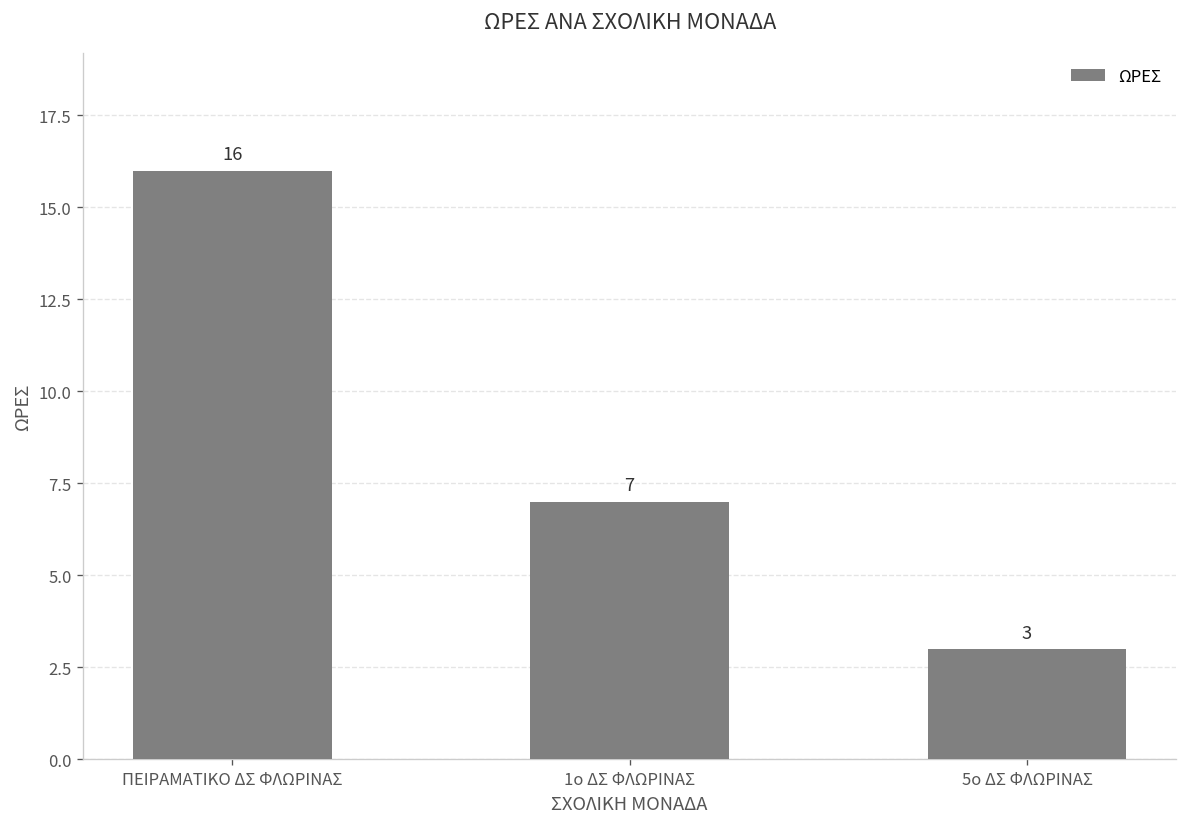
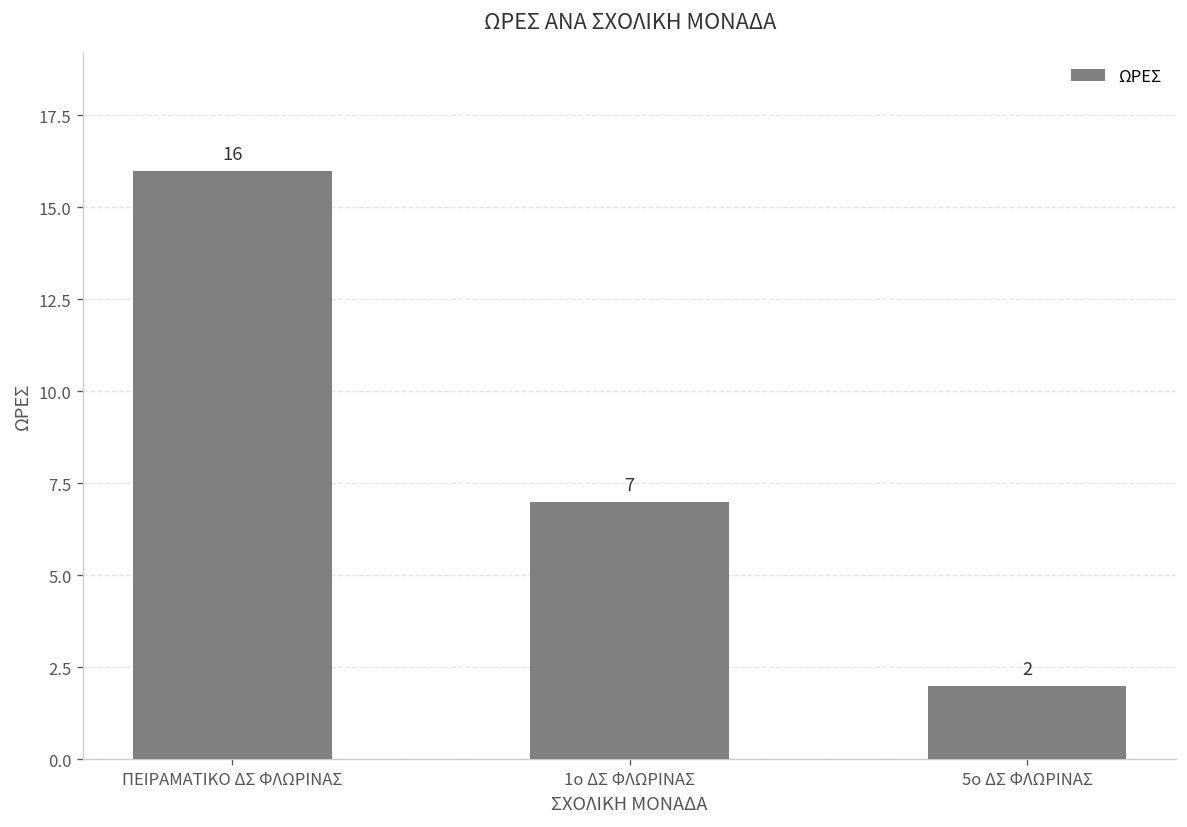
  {
    "ΠΕΙΡΑΜΑΤΙΚΟ ΔΣ ΦΛΩΡΙΝΑΣ": 16,
    "1ο ΔΣ ΦΛΩΡΙΝΑΣ": 7,
-   "5ο ΔΣ ΦΛΩΡΙΝΑΣ": 3
+   "5ο ΔΣ ΦΛΩΡΙΝΑΣ": 2
  }
